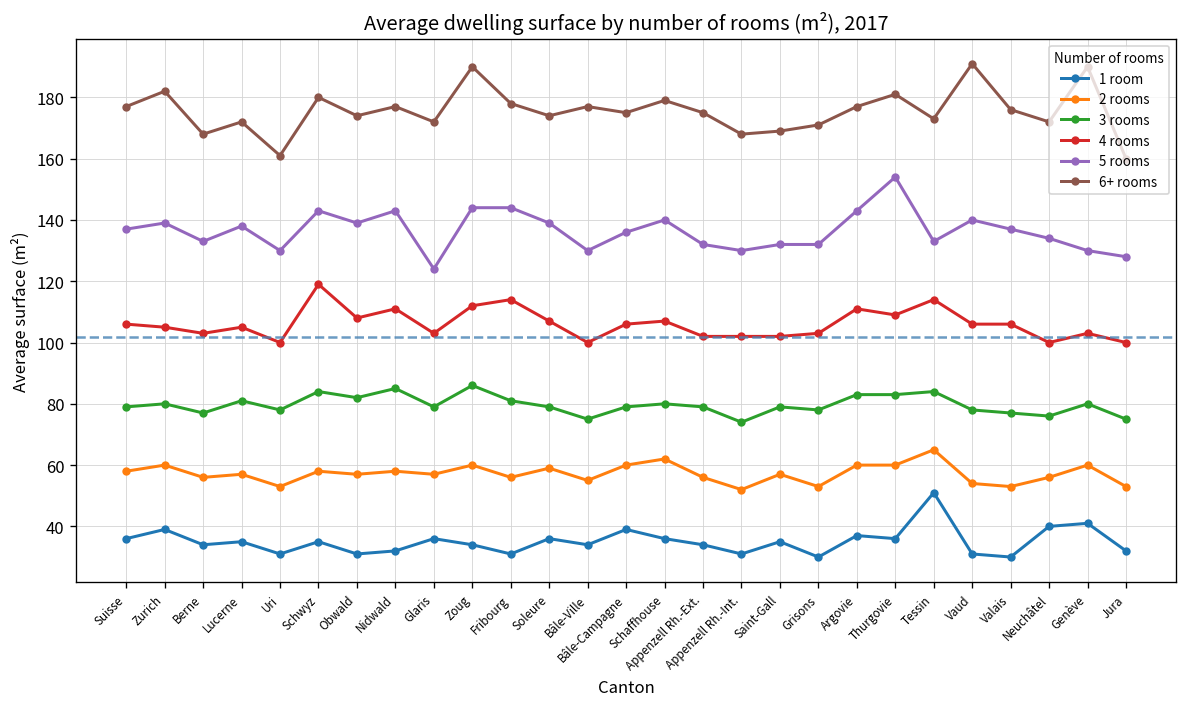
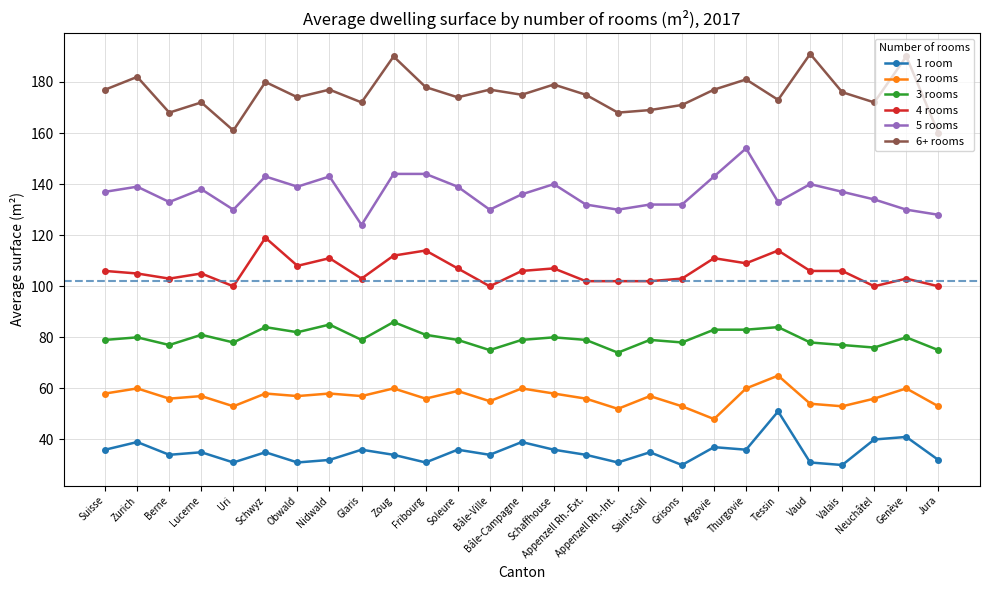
  {
    "1 room": {
      "Suisse": 36,
      "Zurich": 39,
      "Berne": 34,
      "Lucerne": 35,
      "Uri": 31,
      "Schwyz": 35,
      "Obwald": 31,
      "Nidwald": 32,
      "Glaris": 36,
      "Zoug": 34,
      "Fribourg": 31,
      "Soleure": 36,
      "Bâle-Ville": 34,
      "Bâle-Campagne": 39,
      "Schaffhouse": 36,
      "Appenzell Rh.-Ext.": 34,
      "Appenzell Rh.-Int.": 31,
      "Saint-Gall": 35,
      "Grisons": 30,
      "Argovie": 37,
      "Thurgovie": 36,
      "Tessin": 51,
      "Vaud": 31,
      "Valais": 30,
      "Neuchâtel": 40,
      "Genève": 41,
      "Jura": 32
    },
    "2 rooms": {
      "Suisse": 58,
      "Zurich": 60,
      "Berne": 56,
      "Lucerne": 57,
      "Uri": 53,
      "Schwyz": 58,
      "Obwald": 57,
      "Nidwald": 58,
      "Glaris": 57,
      "Zoug": 60,
      "Fribourg": 56,
      "Soleure": 59,
      "Bâle-Ville": 55,
      "Bâle-Campagne": 60,
-     "Schaffhouse": 62,
+     "Schaffhouse": 58,
      "Appenzell Rh.-Ext.": 56,
      "Appenzell Rh.-Int.": 52,
      "Saint-Gall": 57,
      "Grisons": 53,
-     "Argovie": 60,
+     "Argovie": 48,
      "Thurgovie": 60,
      "Tessin": 65,
      "Vaud": 54,
      "Valais": 53,
      "Neuchâtel": 56,
      "Genève": 60,
      "Jura": 53
    },
    "3 rooms": {
      "Suisse": 79,
      "Zurich": 80,
      "Berne": 77,
      "Lucerne": 81,
      "Uri": 78,
      "Schwyz": 84,
      "Obwald": 82,
      "Nidwald": 85,
      "Glaris": 79,
      "Zoug": 86,
      "Fribourg": 81,
      "Soleure": 79,
      "Bâle-Ville": 75,
      "Bâle-Campagne": 79,
      "Schaffhouse": 80,
      "Appenzell Rh.-Ext.": 79,
      "Appenzell Rh.-Int.": 74,
      "Saint-Gall": 79,
      "Grisons": 78,
      "Argovie": 83,
      "Thurgovie": 83,
      "Tessin": 84,
      "Vaud": 78,
      "Valais": 77,
      "Neuchâtel": 76,
      "Genève": 80,
      "Jura": 75
    },
    "4 rooms": {
      "Suisse": 106,
      "Zurich": 105,
      "Berne": 103,
      "Lucerne": 105,
      "Uri": 100,
      "Schwyz": 119,
      "Obwald": 108,
      "Nidwald": 111,
      "Glaris": 103,
      "Zoug": 112,
      "Fribourg": 114,
      "Soleure": 107,
      "Bâle-Ville": 100,
      "Bâle-Campagne": 106,
      "Schaffhouse": 107,
      "Appenzell Rh.-Ext.": 102,
      "Appenzell Rh.-Int.": 102,
      "Saint-Gall": 102,
      "Grisons": 103,
      "Argovie": 111,
      "Thurgovie": 109,
      "Tessin": 114,
      "Vaud": 106,
      "Valais": 106,
      "Neuchâtel": 100,
      "Genève": 103,
      "Jura": 100
    },
    "5 rooms": {
      "Suisse": 137,
      "Zurich": 139,
      "Berne": 133,
      "Lucerne": 138,
      "Uri": 130,
      "Schwyz": 143,
      "Obwald": 139,
      "Nidwald": 143,
      "Glaris": 124,
      "Zoug": 144,
      "Fribourg": 144,
      "Soleure": 139,
      "Bâle-Ville": 130,
      "Bâle-Campagne": 136,
      "Schaffhouse": 140,
      "Appenzell Rh.-Ext.": 132,
      "Appenzell Rh.-Int.": 130,
      "Saint-Gall": 132,
      "Grisons": 132,
      "Argovie": 143,
      "Thurgovie": 154,
      "Tessin": 133,
      "Vaud": 140,
      "Valais": 137,
      "Neuchâtel": 134,
      "Genève": 130,
      "Jura": 128
    },
    "6+ rooms": {
      "Suisse": 177,
      "Zurich": 182,
      "Berne": 168,
      "Lucerne": 172,
      "Uri": 161,
      "Schwyz": 180,
      "Obwald": 174,
      "Nidwald": 177,
      "Glaris": 172,
      "Zoug": 190,
      "Fribourg": 178,
      "Soleure": 174,
      "Bâle-Ville": 177,
      "Bâle-Campagne": 175,
      "Schaffhouse": 179,
      "Appenzell Rh.-Ext.": 175,
      "Appenzell Rh.-Int.": 168,
      "Saint-Gall": 169,
      "Grisons": 171,
      "Argovie": 177,
      "Thurgovie": 181,
      "Tessin": 173,
      "Vaud": 191,
      "Valais": 176,
      "Neuchâtel": 172
    }
  }
